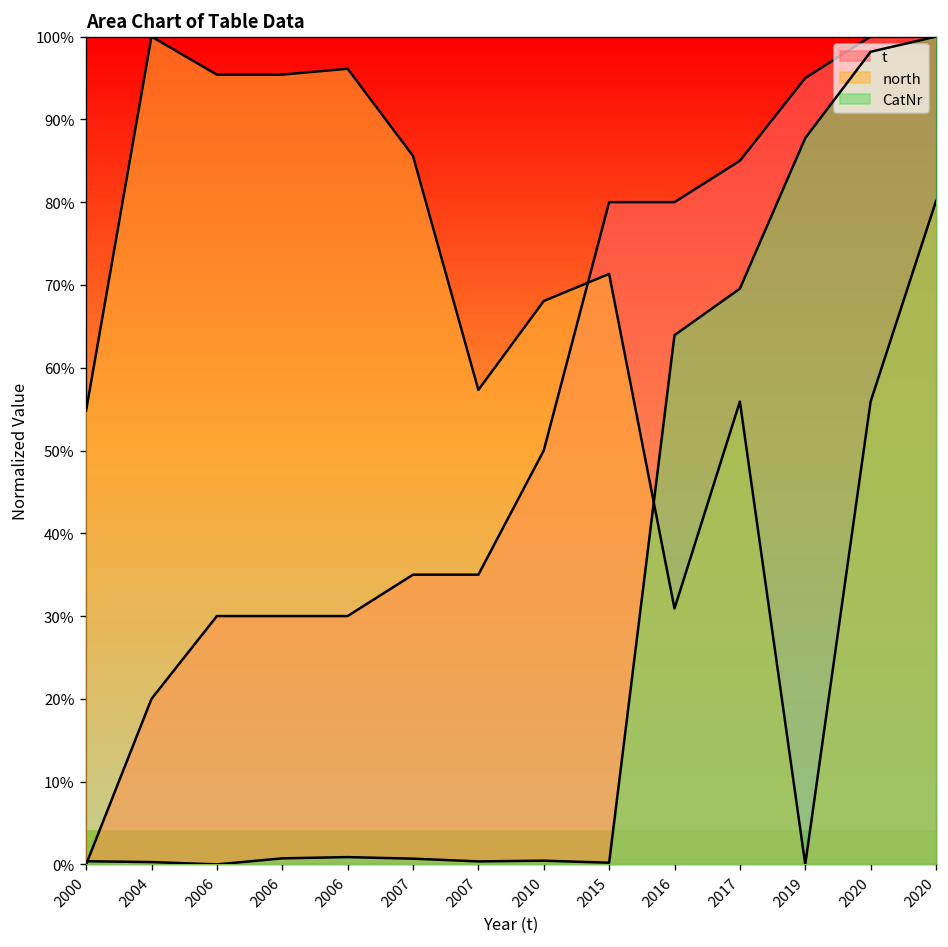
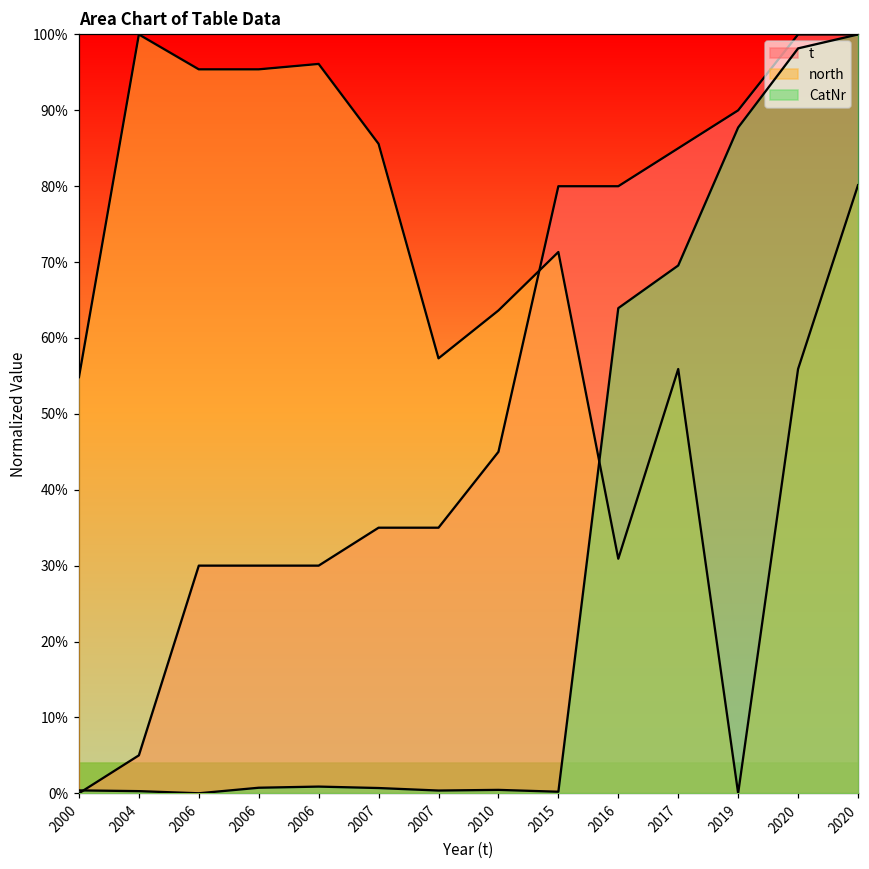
  {
    "t": {
-     "2004": "20%",
-     "2010": "50%",
+     "2004": "5%",
+     "2010": "45%",
      "2015": "80%",
      "2016": "80%",
      "2017": "85%",
-     "2019": "95%"
+     "2019": "90%"
    },
    "north": {
      "2000": "55%",
      "2004": "100%",
-     "2010": "68%",
+     "2010": "64%",
      "2015": "71%",
      "2016": "31%",
      "2017": "56%"
    },
    "CatNr": {
      "2016": "64%",
      "2017": "70%",
      "2019": "88%"
    }
  }
